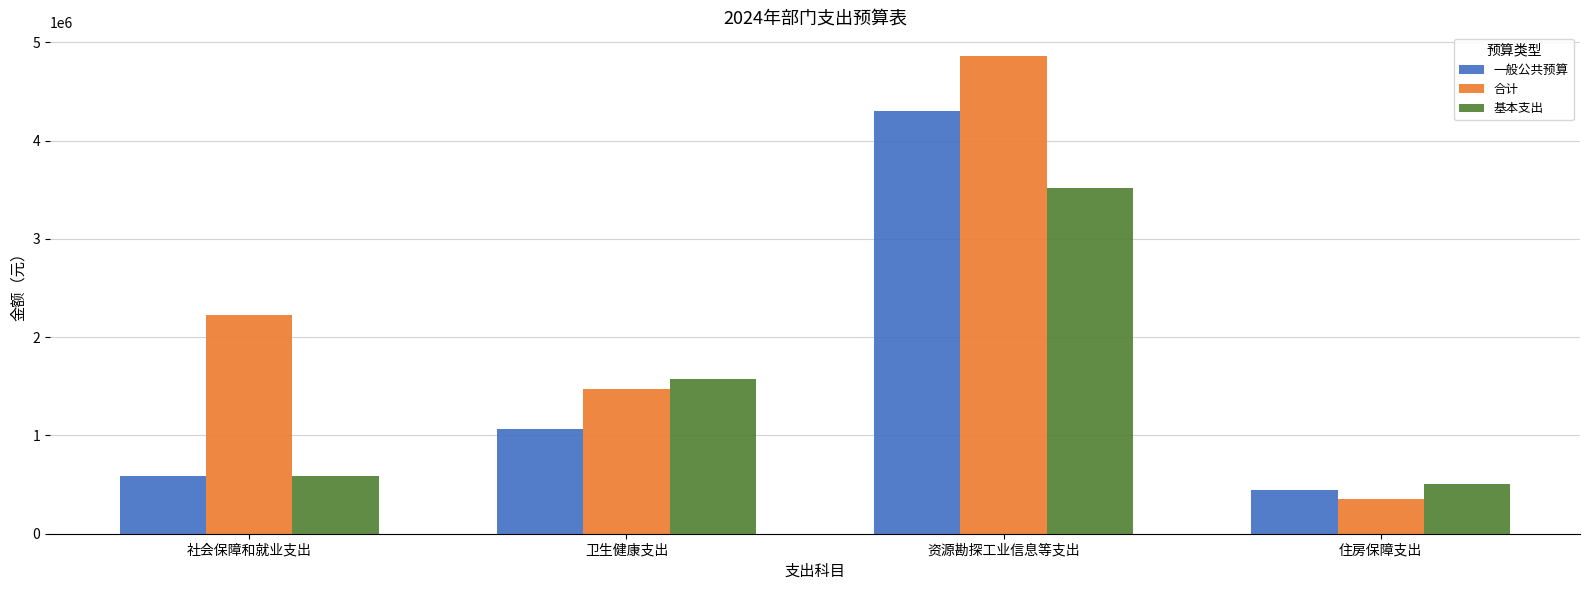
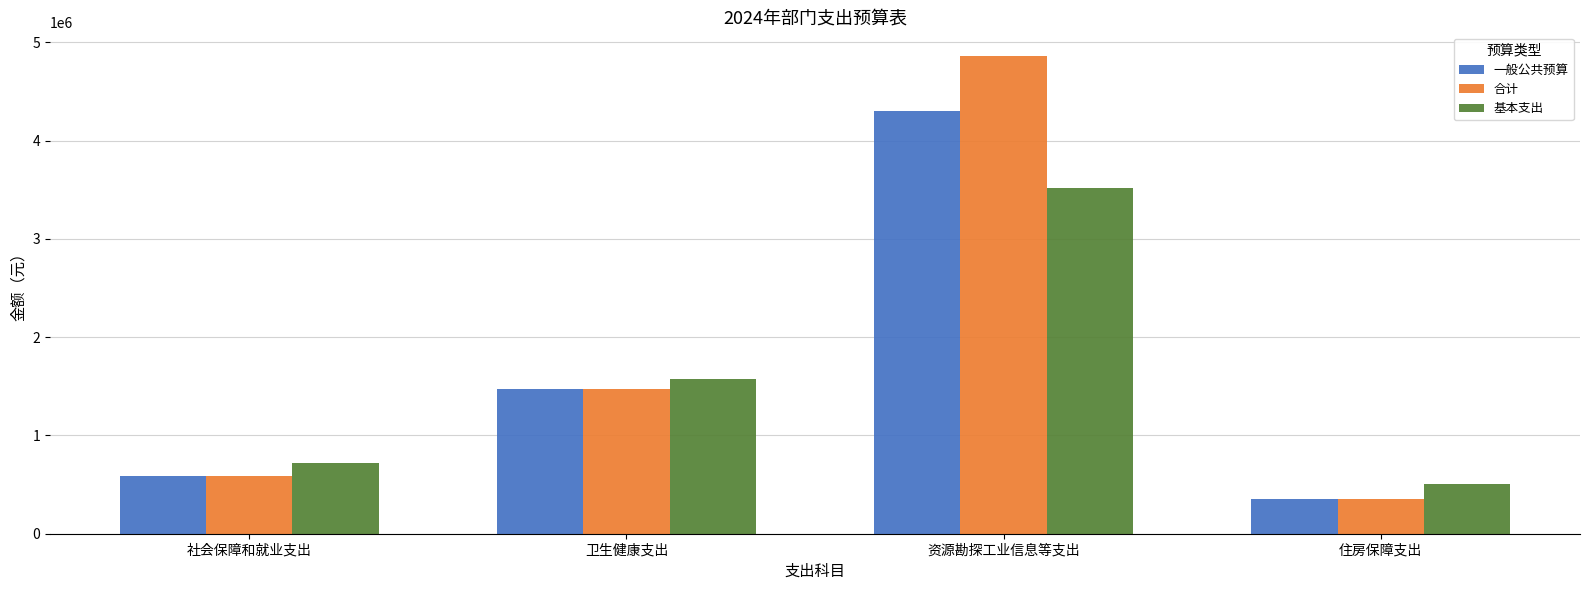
  {
    "一般公共预算": {
      "社会保障和就业支出": 600000,
-     "卫生健康支出": 1100000,
+     "卫生健康支出": 1500000,
      "资源勘探工业信息等支出": 4300000,
-     "住房保障支出": 450000
+     "住房保障支出": 360000
    },
    "合计": {
-     "社会保障和就业支出": 2200000,
+     "社会保障和就业支出": 600000,
      "卫生健康支出": 1500000,
      "资源勘探工业信息等支出": 4900000,
      "住房保障支出": 400000
    },
    "基本支出": {
-     "社会保障和就业支出": 600000,
+     "社会保障和就业支出": 700000,
      "卫生健康支出": 1600000,
      "资源勘探工业信息等支出": 3500000,
      "住房保障支出": 500000
    }
  }
